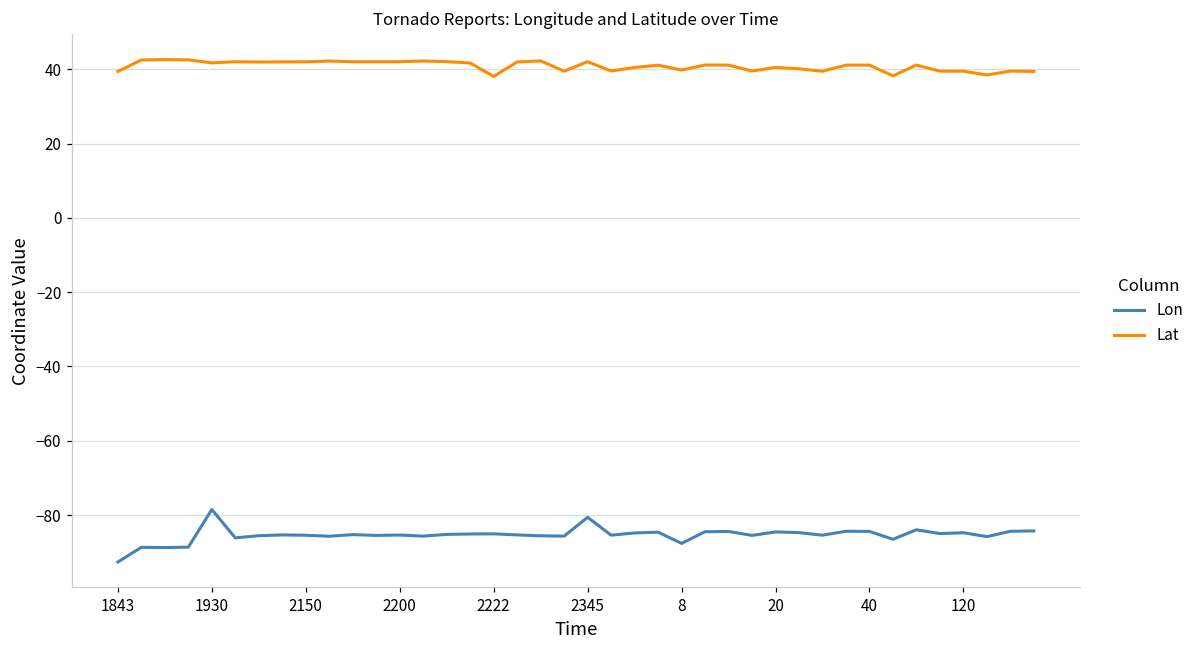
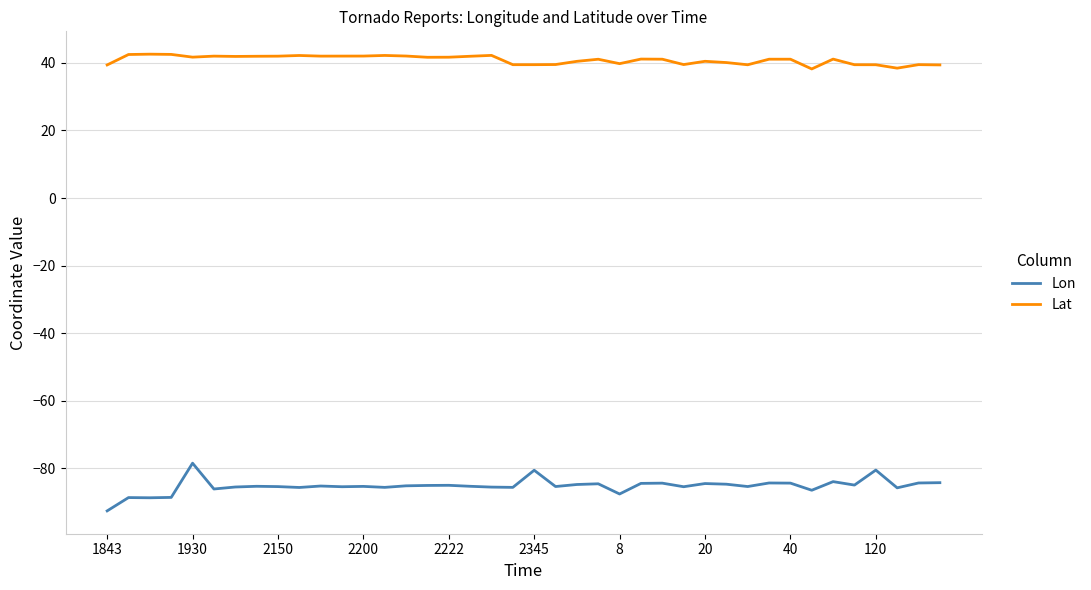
  {
    "Lon": {
      "1843": -93,
      "1930": -78,
      "2150": -85,
      "2200": -85,
      "2222": -85,
      "2345": -81,
      "8": -88,
      "20": -85,
      "40": -84,
-     "120": -85
+     "120": -81
    },
    "Lat": {
      "1843": 39,
      "1930": 42,
      "2150": 42,
      "2200": 42,
-     "2222": 38,
-     "2345": 42,
+     "2222": 42,
+     "2345": 39,
      "8": 40,
      "20": 40,
      "40": 41,
      "120": 39
    }
  }
